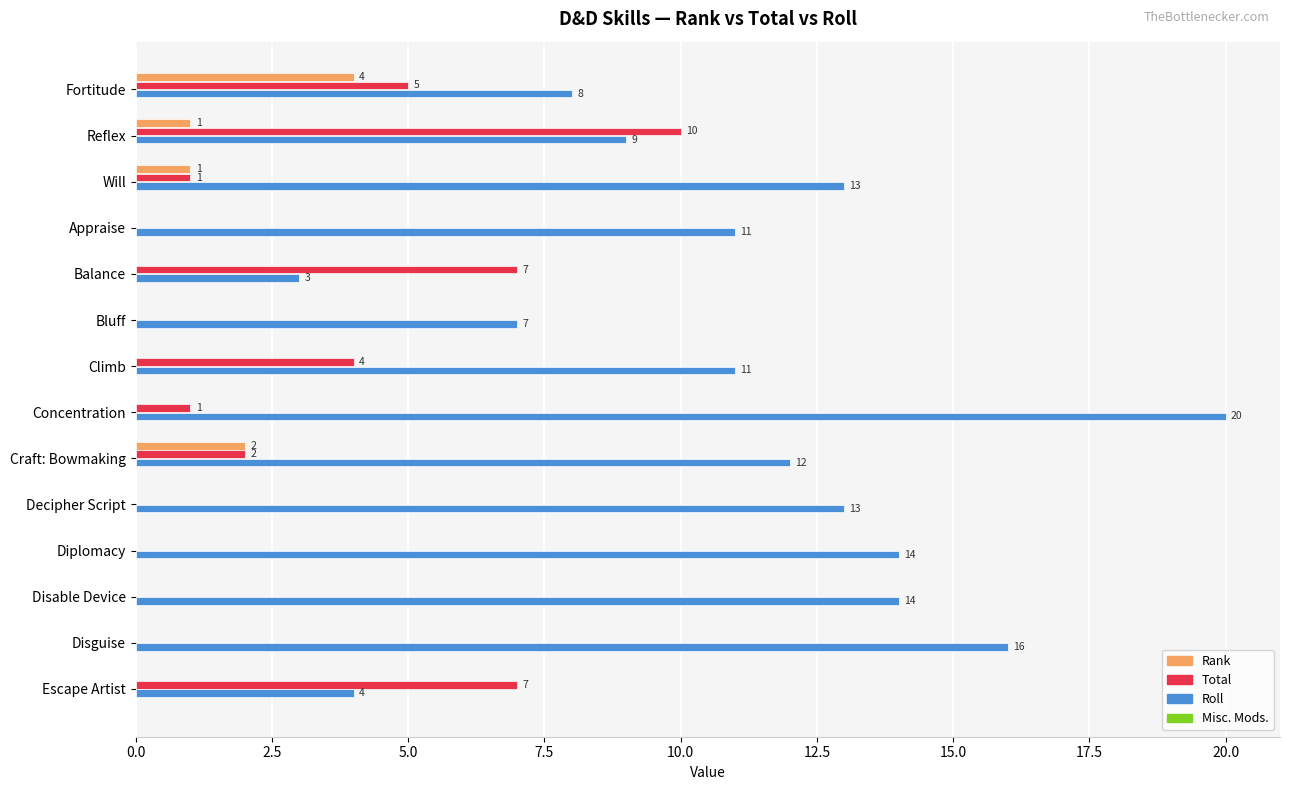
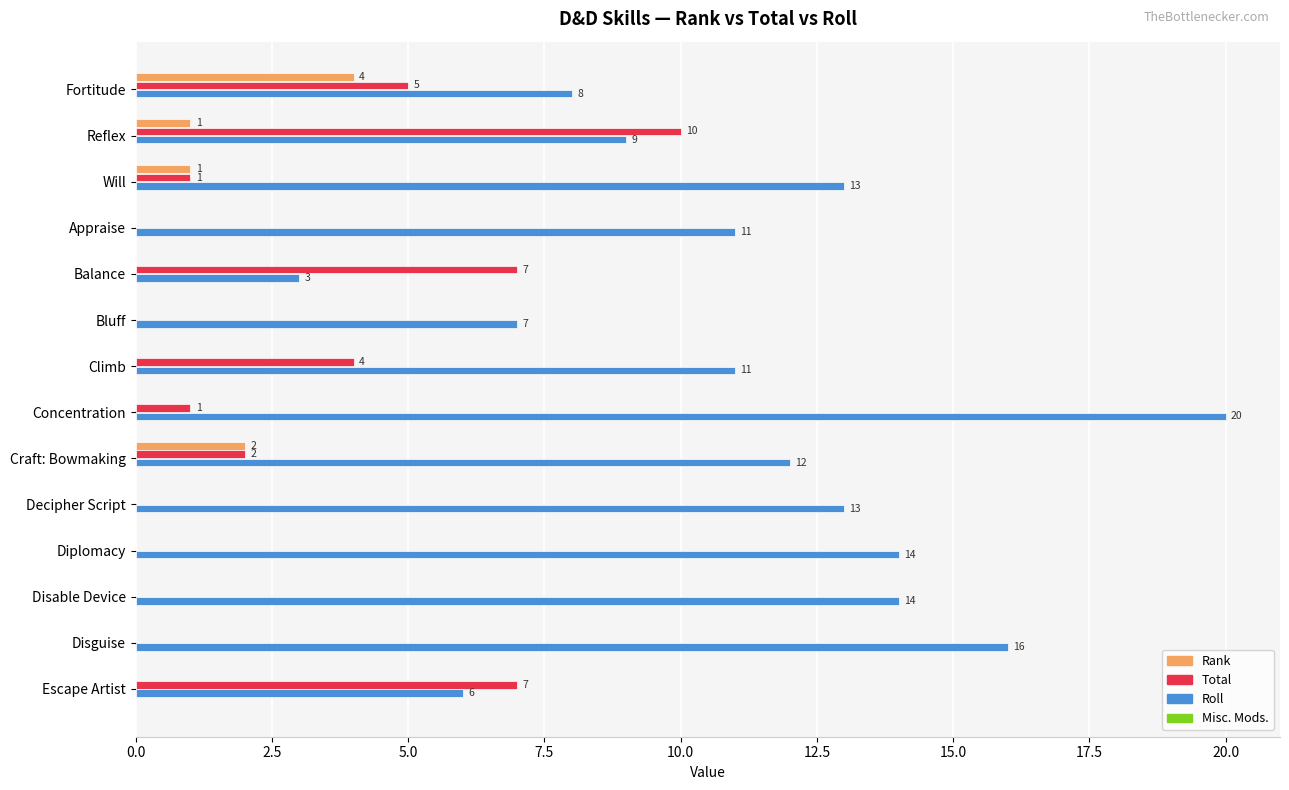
  {
    "Rank": {
      "Fortitude": 4,
      "Reflex": 1
    },
    "Total": {
      "Fortitude": 5,
      "Reflex": 10,
      "Balance": 7,
      "Climb": 4,
      "Concentration": 1,
      "Escape Artist": 7
    },
    "Roll": {
      "Fortitude": 8,
      "Reflex": 9,
      "Will": 13,
      "Appraise": 11,
      "Balance": 3,
      "Bluff": 7,
      "Climb": 11,
      "Concentration": 20,
      "Craft: Bowmaking": 12,
      "Decipher Script": 13,
      "Diplomacy": 14,
      "Disable Device": 14,
      "Disguise": 16,
-     "Escape Artist": 4
+     "Escape Artist": 6
    },
    "Misc. Mods.": {
      "Fortitude": 0.0,
      "Reflex": 0.0,
      "Will": 0.0,
      "Appraise": 0.0,
      "Balance": 0.0,
      "Bluff": 0.0,
      "Climb": 0.0,
      "Concentration": 0.0,
      "Craft: Bowmaking": 0.0,
      "Decipher Script": 0.0,
      "Diplomacy": 0.0,
      "Disable Device": 0.0,
      "Disguise": 0.0,
      "Escape Artist": 0.0
    }
  }
